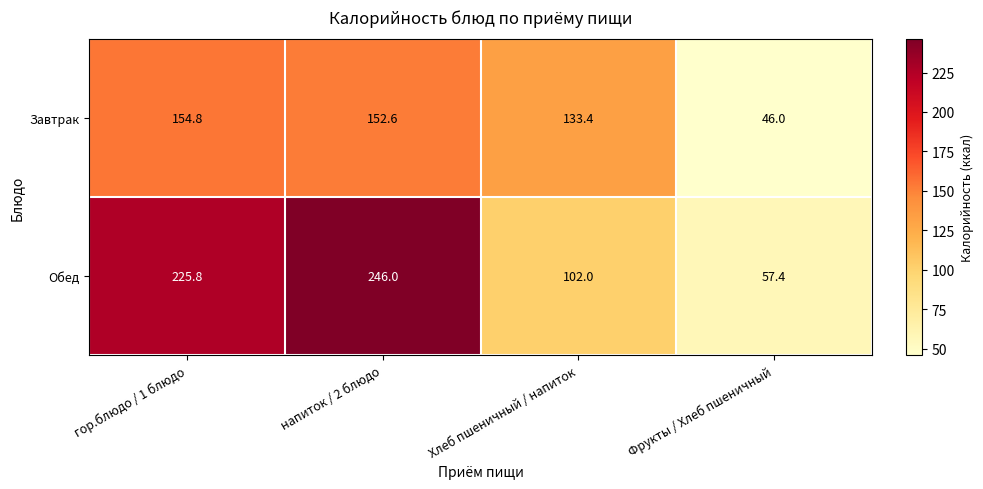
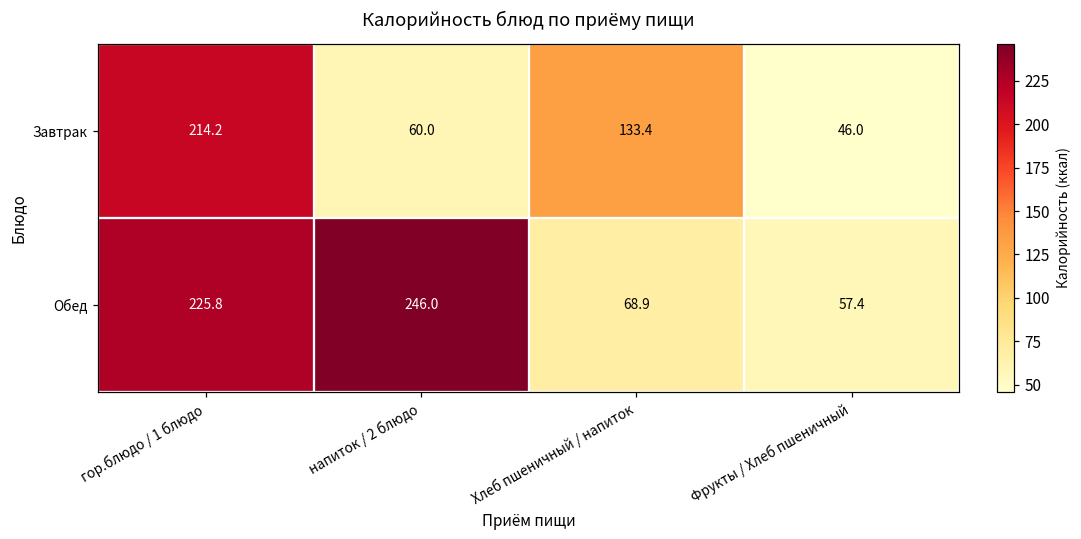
  {
    "Завтрак": {
-     "гор.блюдо / 1 блюдо": 154.8,
-     "напиток / 2 блюдо": 152.6,
+     "гор.блюдо / 1 блюдо": 214.2,
+     "напиток / 2 блюдо": 60.0,
      "Хлеб пшеничный / напиток": 133.4,
      "Фрукты / Хлеб пшеничный": 46.0
    },
    "Обед": {
      "гор.блюдо / 1 блюдо": 225.8,
      "напиток / 2 блюдо": 246.0,
-     "Хлеб пшеничный / напиток": 102.0,
+     "Хлеб пшеничный / напиток": 68.9,
      "Фрукты / Хлеб пшеничный": 57.4
    }
  }
